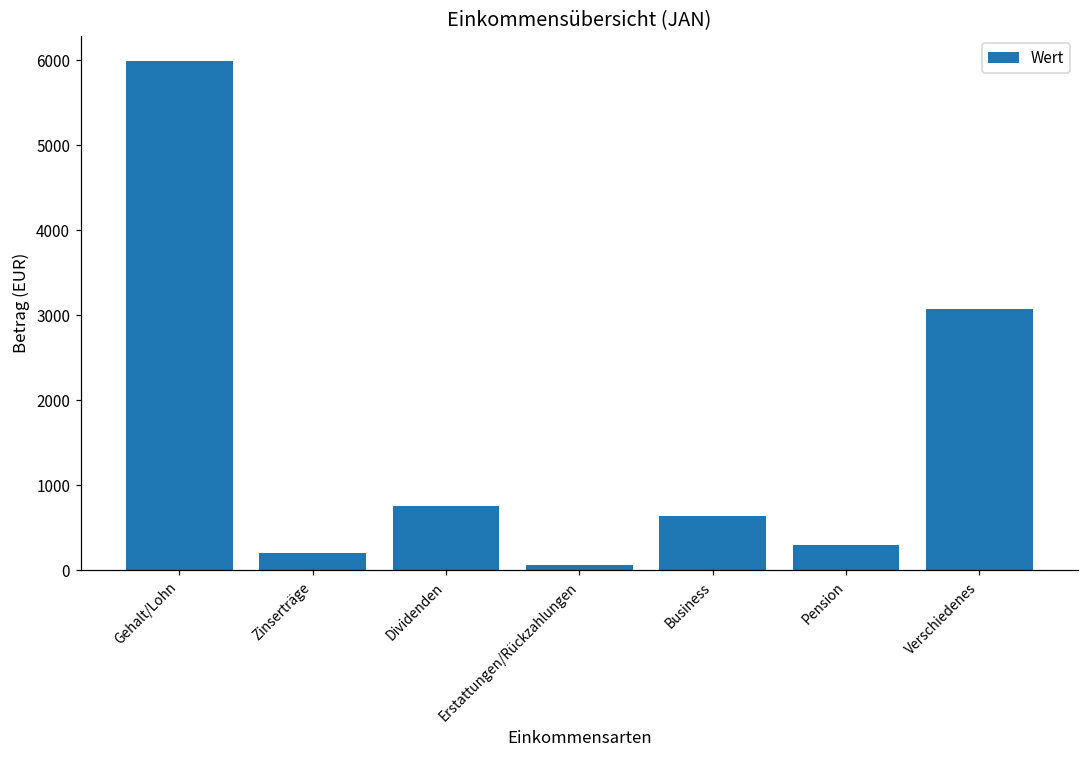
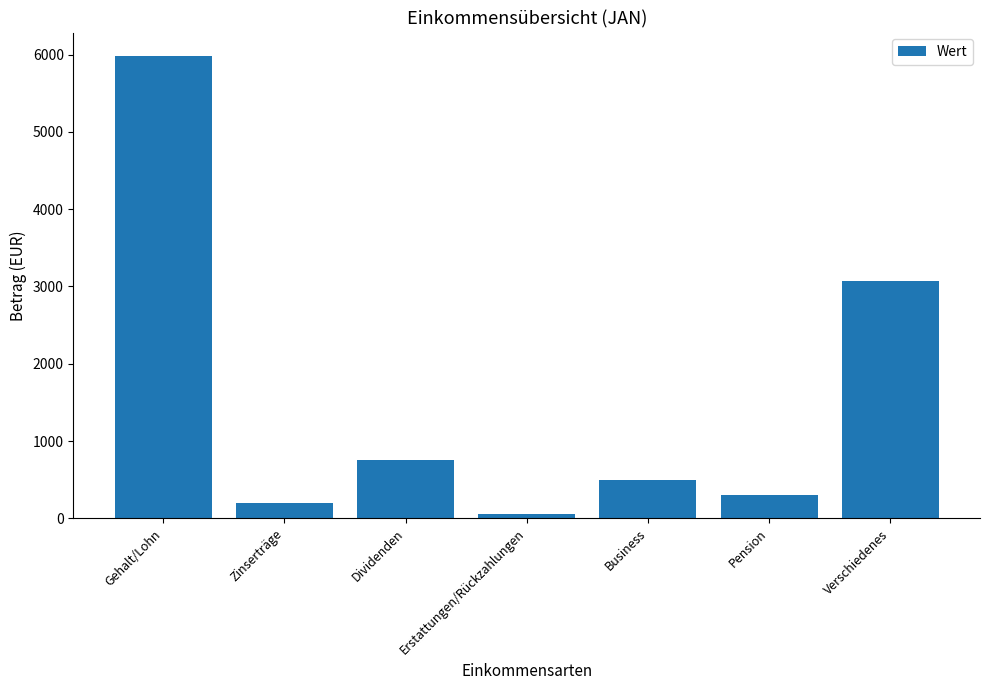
  {
    "Gehalt/Lohn": 6000,
    "Zinserträge": 200,
    "Dividenden": 700,
    "Erstattungen/Rückzahlungen": 100,
-   "Business": 600,
+   "Business": 500,
    "Pension": 300,
    "Verschiedenes": 3100
  }
